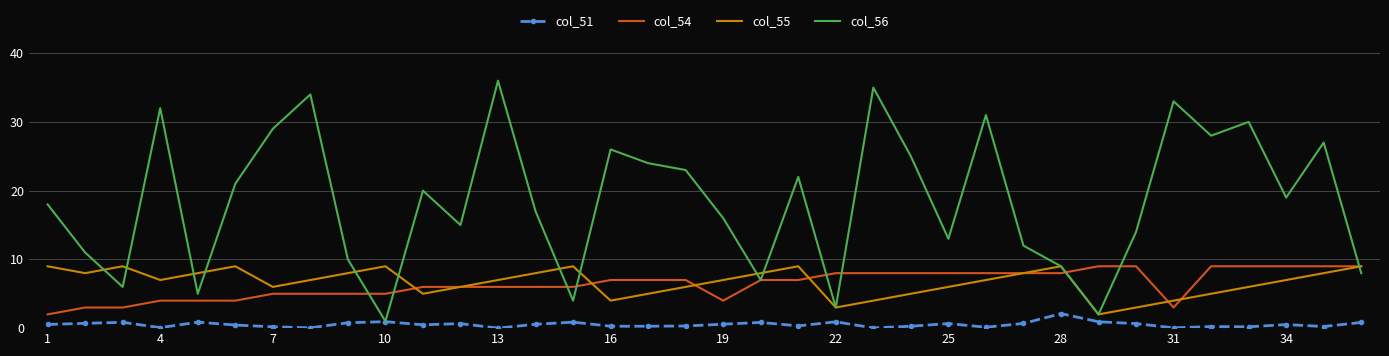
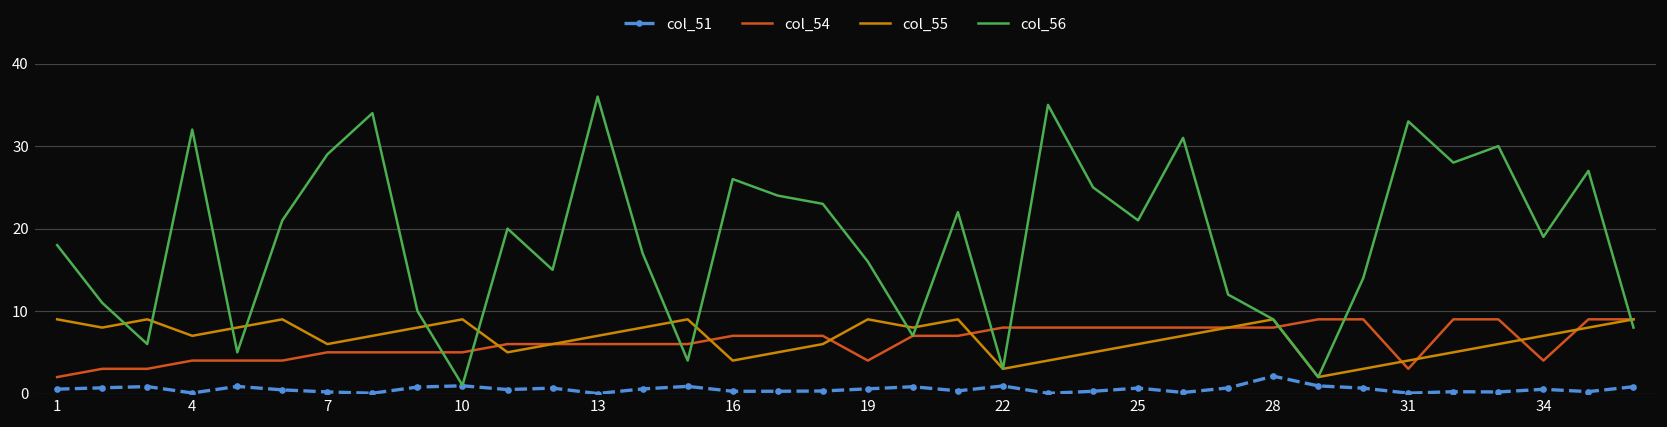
  {
    "col_51": {
      "1": 1,
      "4": 0,
      "7": 0,
      "13": 0,
      "16": 0,
      "19": 1,
      "22": 1,
      "25": 1,
      "28": 2,
      "31": 0,
      "34": 1
    },
    "col_54": {
      "1": 2,
      "4": 4,
      "7": 5,
      "10": 5,
      "13": 6,
      "16": 7,
      "19": 4,
      "22": 8,
      "25": 8,
      "28": 8,
      "31": 3,
-     "34": 9
+     "34": 4
    },
    "col_55": {
      "1": 9,
      "4": 7,
      "7": 6,
      "10": 9,
      "13": 7,
      "16": 4,
-     "19": 7,
+     "19": 9,
      "25": 6,
      "31": 4,
      "34": 7
    },
    "col_56": {
      "1": 18,
      "4": 32,
      "7": 29,
      "13": 36,
      "16": 26,
      "19": 16,
-     "25": 13,
+     "25": 21,
      "31": 33,
      "34": 19
    }
  }
